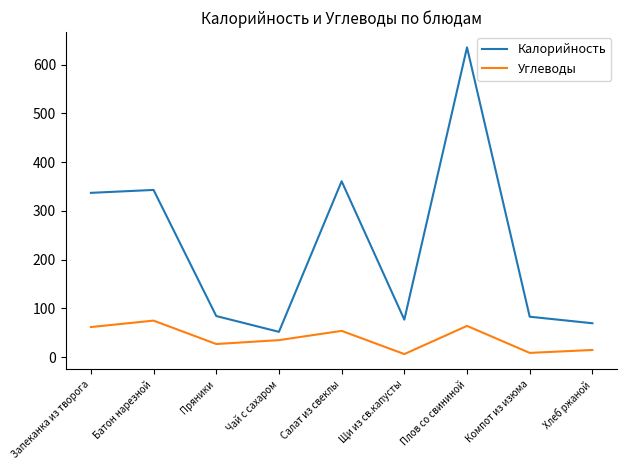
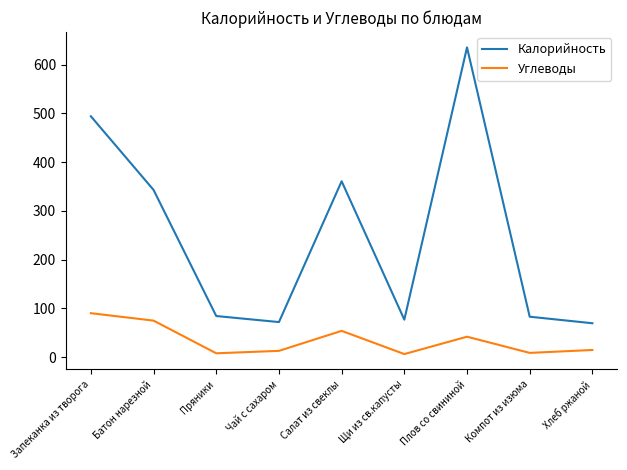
  {
    "Калорийность": {
-     "Запеканка из творога": 340,
+     "Запеканка из творога": 490,
      "Батон нарезной": 340,
      "Пряники": 80,
-     "Чай с сахаром": 50,
+     "Чай с сахаром": 70,
      "Салат из свеклы": 360,
      "Щи из св.капусты": 80,
      "Плов со свининой": 640,
      "Компот из изюма": 80,
      "Хлеб ржаной": 70
    },
    "Углеводы": {
-     "Запеканка из творога": 60,
+     "Запеканка из творога": 90,
      "Батон нарезной": 80,
-     "Пряники": 30,
-     "Чай с сахаром": 40,
+     "Пряники": 10,
+     "Чай с сахаром": 10,
      "Салат из свеклы": 50,
      "Щи из св.капусты": 10,
-     "Плов со свининой": 60,
+     "Плов со свининой": 40,
      "Компот из изюма": 10,
      "Хлеб ржаной": 10
    }
  }
